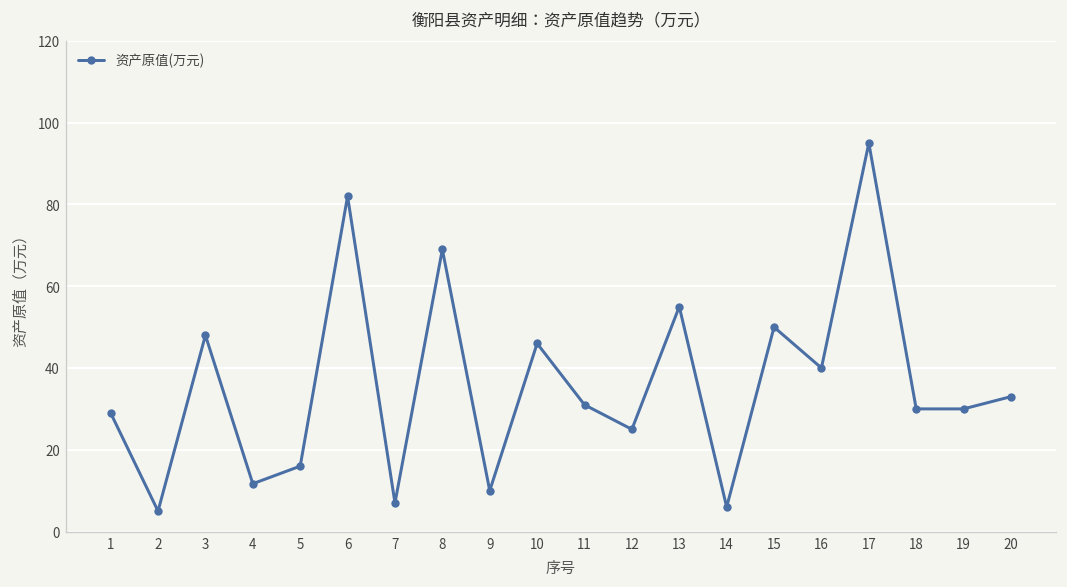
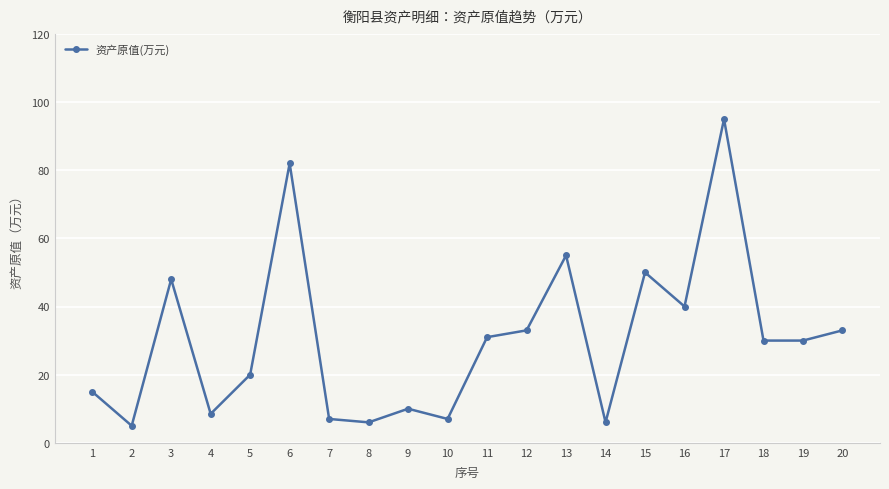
  {
-   "1": 29,
+   "1": 15,
    "2": 5,
    "3": 48,
-   "4": 12,
-   "5": 16,
+   "4": 9,
+   "5": 20,
    "6": 82,
    "7": 7,
-   "8": 69,
+   "8": 6,
    "9": 10,
-   "10": 46,
+   "10": 7,
    "11": 31,
-   "12": 25,
+   "12": 33,
    "13": 55,
    "14": 6,
    "15": 50,
    "16": 40,
    "17": 95,
    "18": 30,
    "19": 30,
    "20": 33
  }
